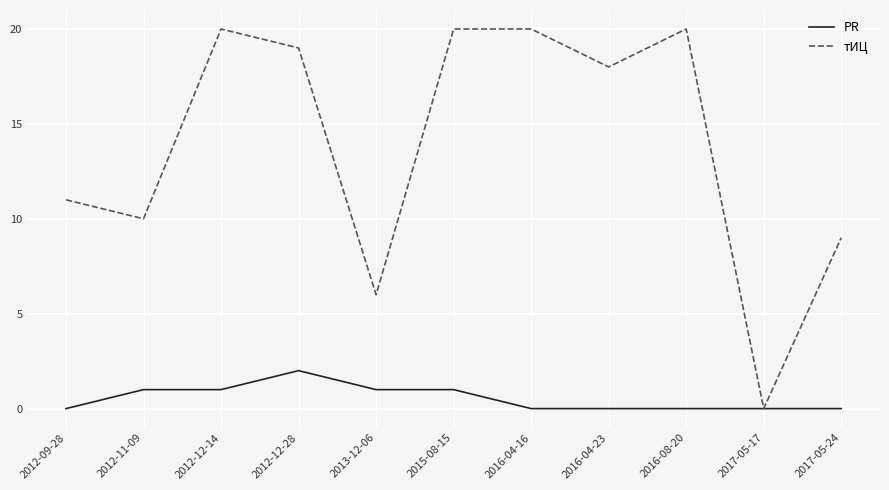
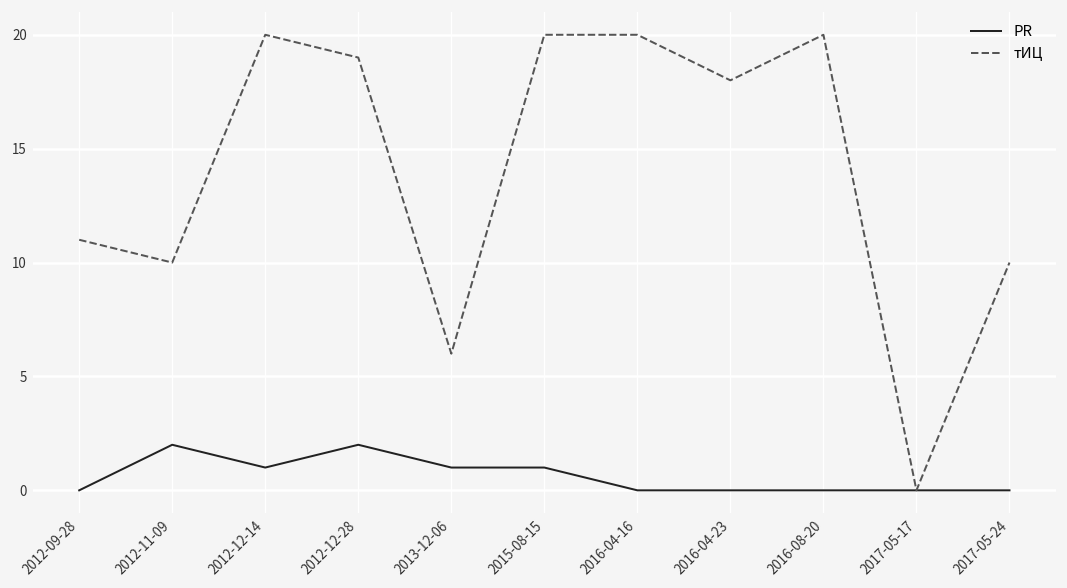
  {
    "PR": {
      "2012-09-28": 0,
-     "2012-11-09": 1,
+     "2012-11-09": 2,
      "2012-12-14": 1,
      "2012-12-28": 2,
      "2013-12-06": 1,
      "2015-08-15": 1,
      "2016-04-16": 0,
      "2016-04-23": 0,
      "2016-08-20": 0,
      "2017-05-24": 0
    },
    "тИЦ": {
      "2012-09-28": 11,
      "2012-11-09": 10,
      "2012-12-14": 20,
      "2012-12-28": 19,
      "2013-12-06": 6,
      "2015-08-15": 20,
      "2016-04-16": 20,
      "2016-04-23": 18,
      "2016-08-20": 20,
-     "2017-05-24": 9
+     "2017-05-24": 10
    }
  }
